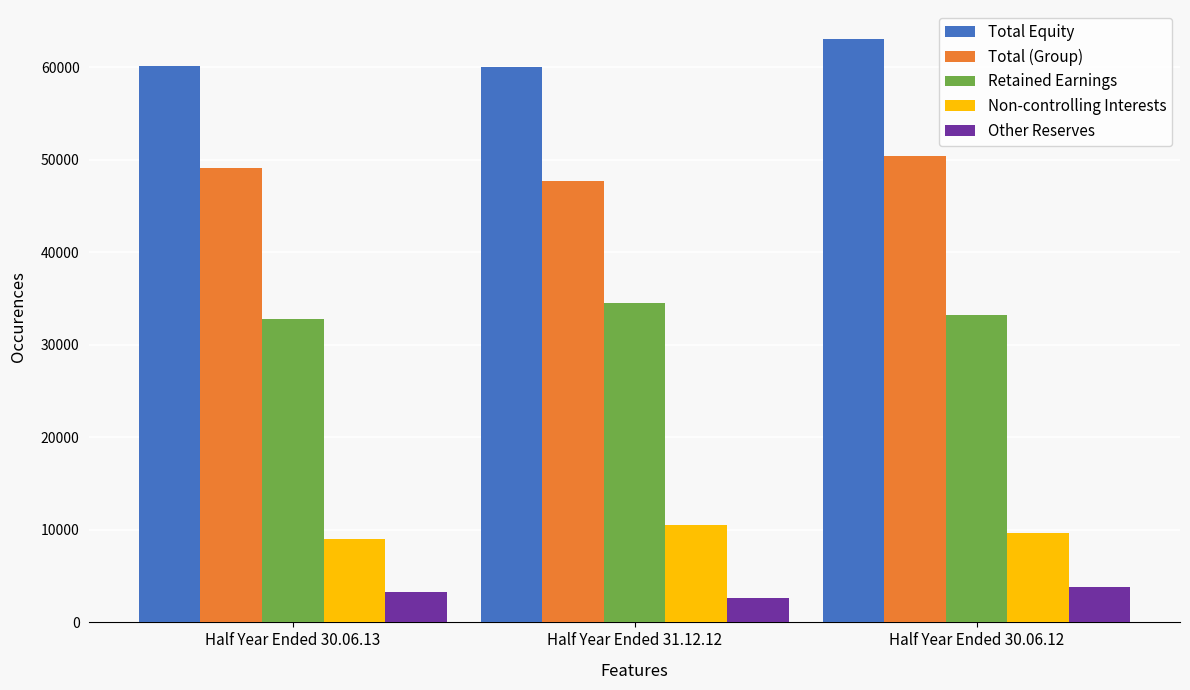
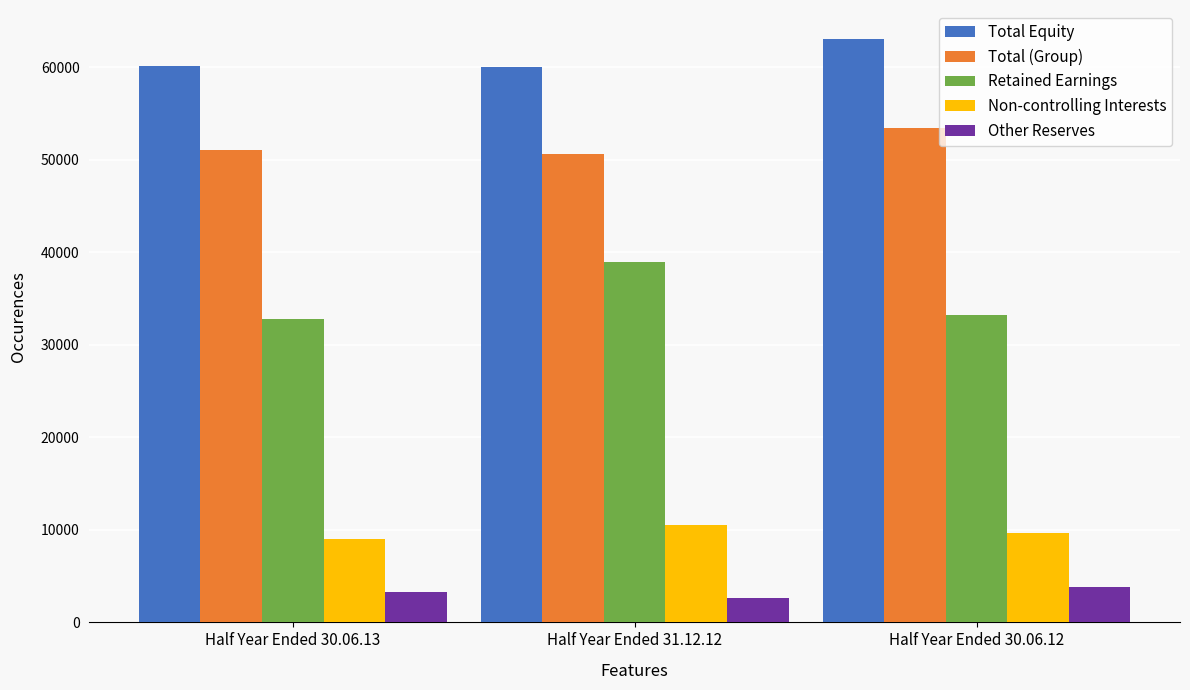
  {
    "Total Equity": {
      "Half Year Ended 30.06.13": 60000,
      "Half Year Ended 31.12.12": 60000,
      "Half Year Ended 30.06.12": 63000
    },
    "Total (Group)": {
-     "Half Year Ended 30.06.13": 49000,
-     "Half Year Ended 31.12.12": 48000,
-     "Half Year Ended 30.06.12": 50000
+     "Half Year Ended 30.06.13": 51000,
+     "Half Year Ended 31.12.12": 51000,
+     "Half Year Ended 30.06.12": 53000
    },
    "Retained Earnings": {
      "Half Year Ended 30.06.13": 33000,
-     "Half Year Ended 31.12.12": 34000,
+     "Half Year Ended 31.12.12": 39000,
      "Half Year Ended 30.06.12": 33000
    },
    "Non-controlling Interests": {
      "Half Year Ended 30.06.13": 9000,
      "Half Year Ended 31.12.12": 11000,
      "Half Year Ended 30.06.12": 10000
    },
    "Other Reserves": {
      "Half Year Ended 30.06.13": 3000,
      "Half Year Ended 31.12.12": 3000,
      "Half Year Ended 30.06.12": 4000
    }
  }
